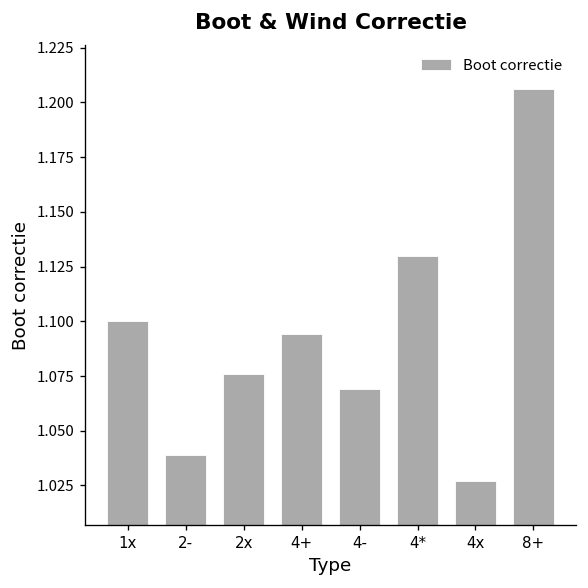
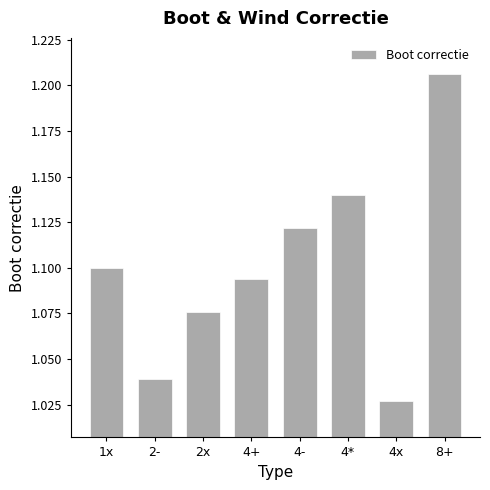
  {
    "1x": 1.100,
    "2-": 1.039,
    "2x": 1.076,
    "4+": 1.094,
-   "4-": 1.069,
-   "4*": 1.13,
+   "4-": 1.122,
+   "4*": 1.14,
    "4x": 1.027,
    "8+": 1.206
  }
